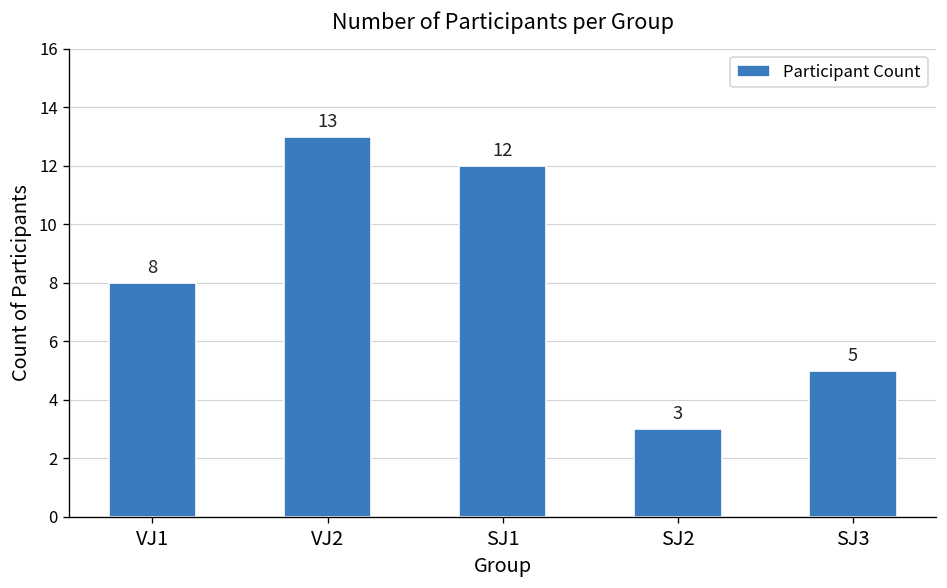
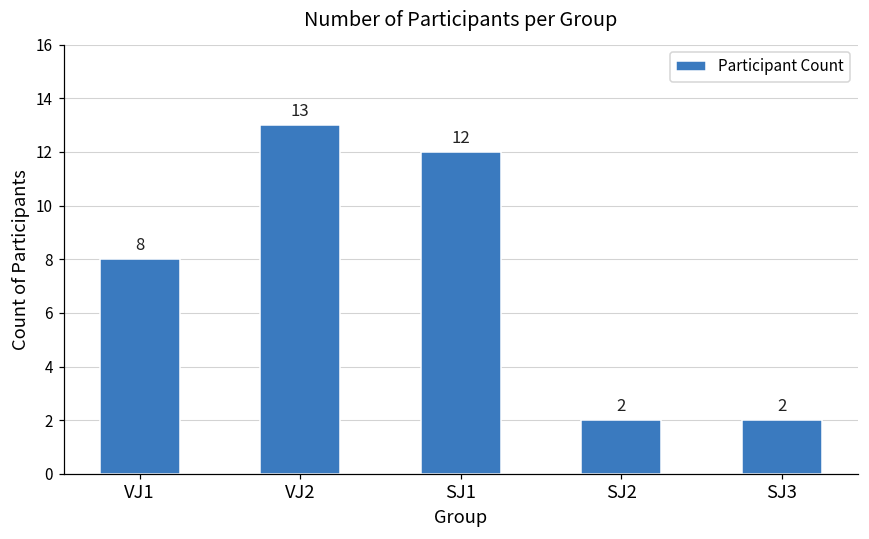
  {
    "VJ1": 8,
    "VJ2": 13,
    "SJ1": 12,
-   "SJ2": 3,
-   "SJ3": 5
+   "SJ2": 2,
+   "SJ3": 2
  }
